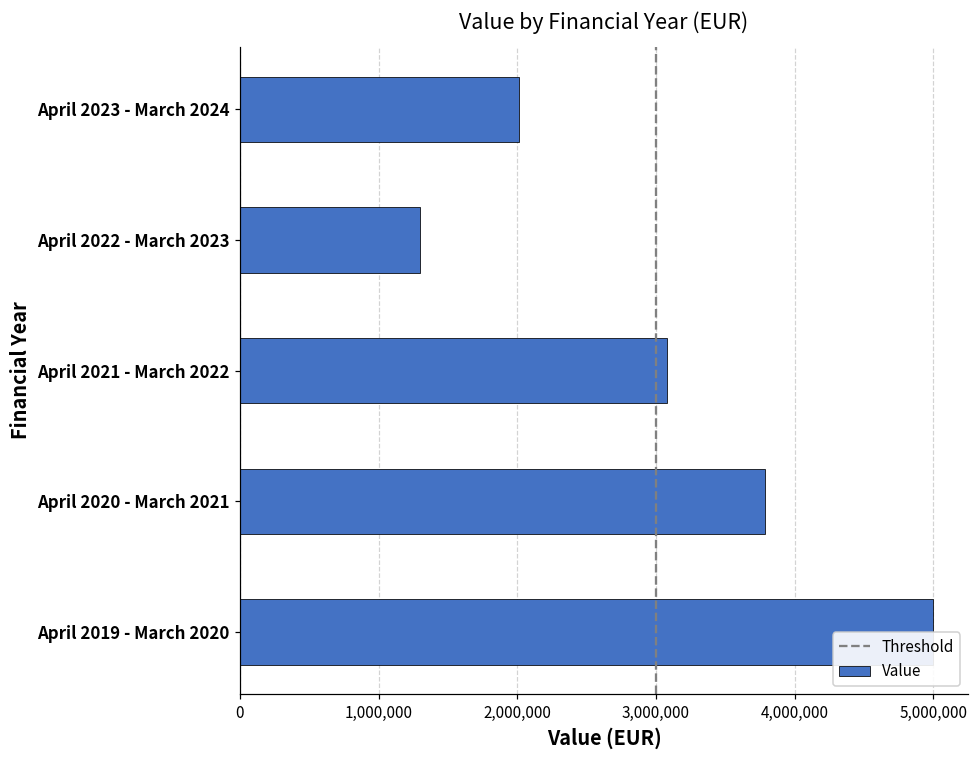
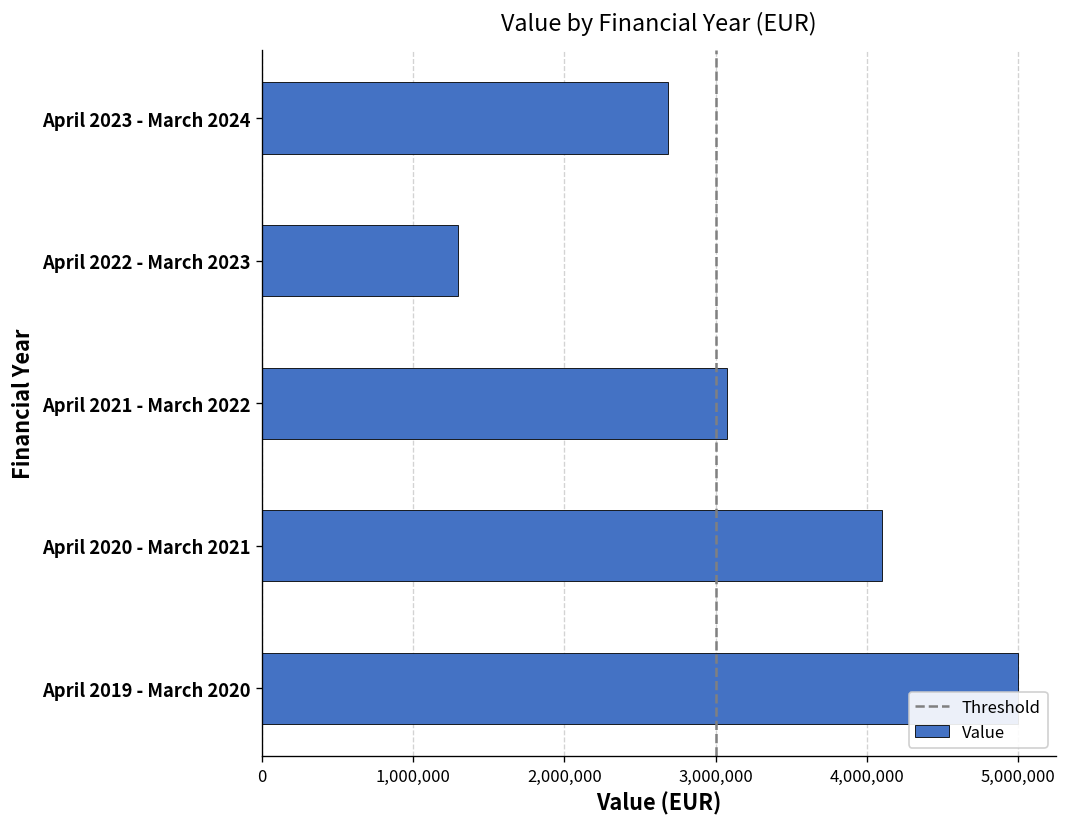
  {
-   "April 2023 - March 2024": "2,010,000",
+   "April 2023 - March 2024": "2,690,000",
    "April 2022 - March 2023": "1,300,000",
    "April 2021 - March 2022": "3,080,000",
-   "April 2020 - March 2021": "3,780,000",
+   "April 2020 - March 2021": "4,100,000",
    "April 2019 - March 2020": "5,000,000"
  }
